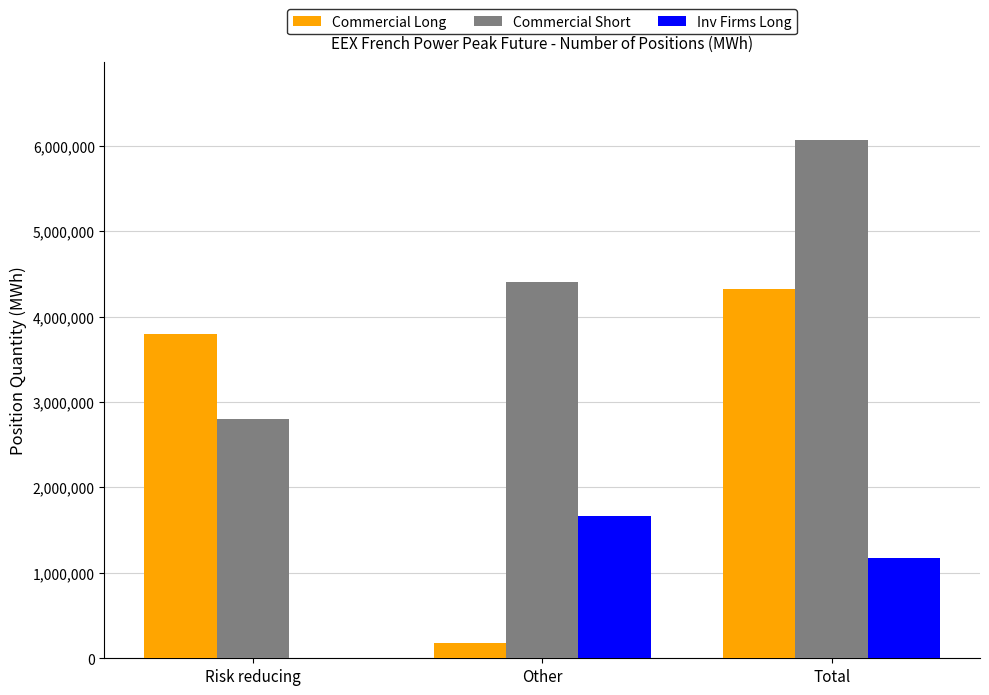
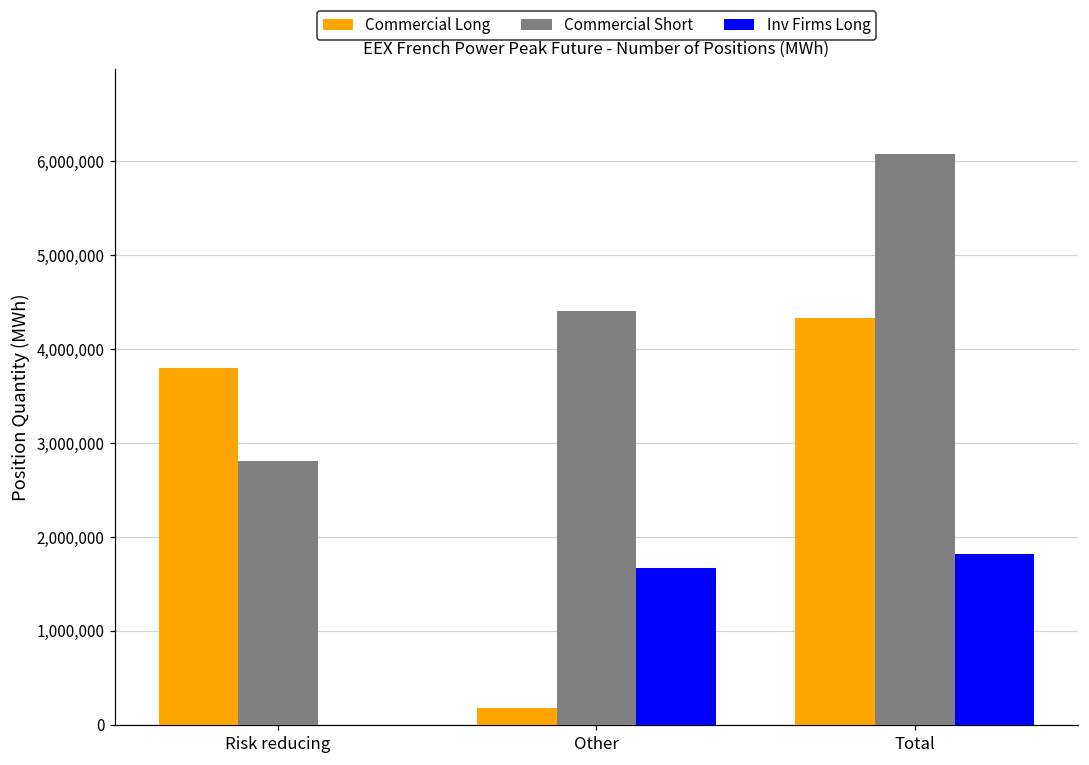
  {
    "Commercial Long": {
      "Risk reducing": "3,800,000",
      "Other": "200,000",
      "Total": "4,300,000"
    },
    "Commercial Short": {
      "Risk reducing": "2,800,000",
      "Other": "4,400,000",
      "Total": "6,100,000"
    },
    "Inv Firms Long": {
      "Risk reducing": "0",
      "Other": "1,700,000",
-     "Total": "1,200,000"
+     "Total": "1,800,000"
    }
  }
